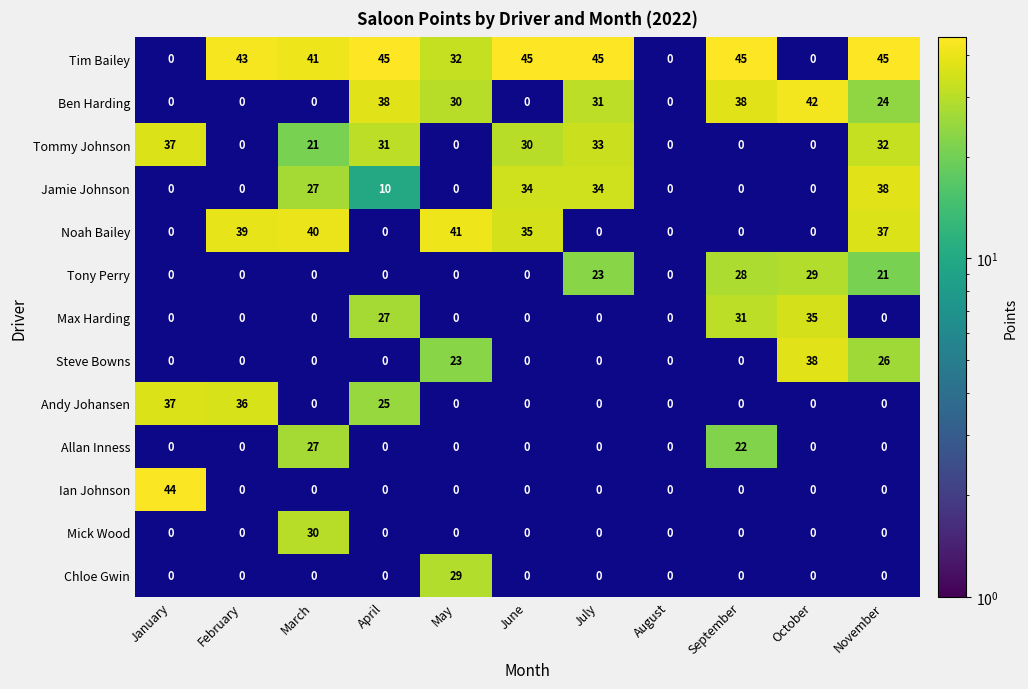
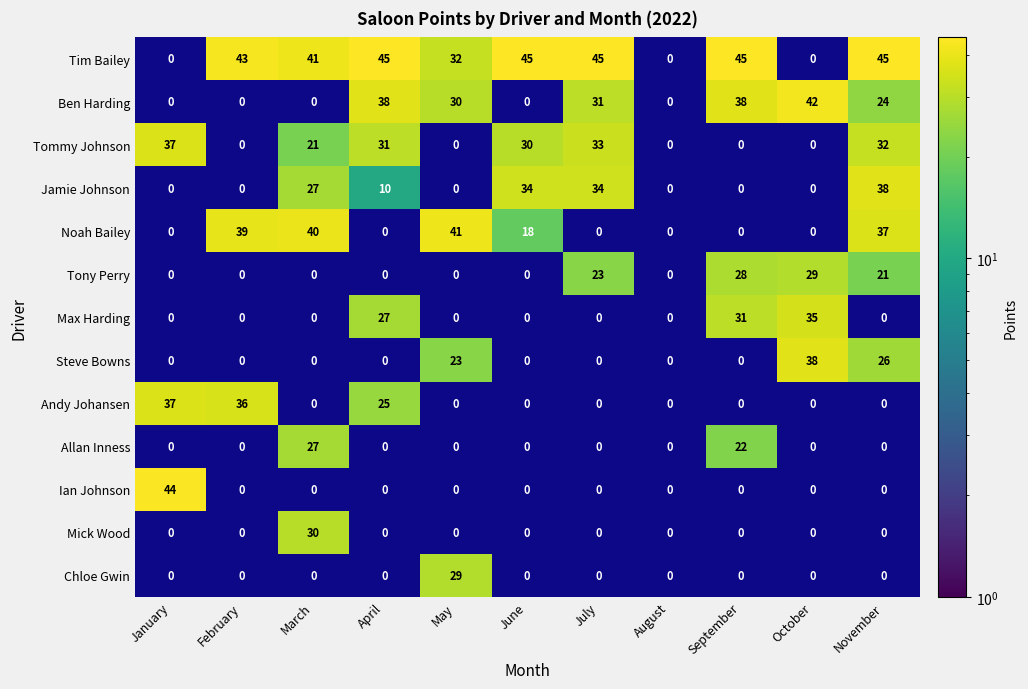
  {
    "Tim Bailey": {
      "January": 0,
      "February": 43,
      "March": 41,
      "April": 45,
      "May": 32,
      "June": 45,
      "July": 45,
      "August": 0,
      "September": 45,
      "October": 0,
      "November": 45
    },
    "Ben Harding": {
      "January": 0,
      "February": 0,
      "March": 0,
      "April": 38,
      "May": 30,
      "June": 0,
      "July": 31,
      "August": 0,
      "September": 38,
      "October": 42,
      "November": 24
    },
    "Tommy Johnson": {
      "January": 37,
      "February": 0,
      "March": 21,
      "April": 31,
      "May": 0,
      "June": 30,
      "July": 33,
      "August": 0,
      "September": 0,
      "October": 0,
      "November": 32
    },
    "Jamie Johnson": {
      "January": 0,
      "February": 0,
      "March": 27,
      "April": 10,
      "May": 0,
      "June": 34,
      "July": 34,
      "August": 0,
      "September": 0,
      "October": 0,
      "November": 38
    },
    "Noah Bailey": {
      "January": 0,
      "February": 39,
      "March": 40,
      "April": 0,
      "May": 41,
-     "June": 35,
+     "June": 18,
      "July": 0,
      "August": 0,
      "September": 0,
      "October": 0,
      "November": 37
    },
    "Tony Perry": {
      "January": 0,
      "February": 0,
      "March": 0,
      "April": 0,
      "May": 0,
      "June": 0,
      "July": 23,
      "August": 0,
      "September": 28,
      "October": 29,
      "November": 21
    },
    "Max Harding": {
      "January": 0,
      "February": 0,
      "March": 0,
      "April": 27,
      "May": 0,
      "June": 0,
      "July": 0,
      "August": 0,
      "September": 31,
      "October": 35,
      "November": 0
    },
    "Steve Bowns": {
      "January": 0,
      "February": 0,
      "March": 0,
      "April": 0,
      "May": 23,
      "June": 0,
      "July": 0,
      "August": 0,
      "September": 0,
      "October": 38,
      "November": 26
    },
    "Andy Johansen": {
      "January": 37,
      "February": 36,
      "March": 0,
      "April": 25,
      "May": 0,
      "June": 0,
      "July": 0,
      "August": 0,
      "September": 0,
      "October": 0,
      "November": 0
    },
    "Allan Inness": {
      "January": 0,
      "February": 0,
      "March": 27,
      "April": 0,
      "May": 0,
      "June": 0,
      "July": 0,
      "August": 0,
      "September": 22,
      "October": 0,
      "November": 0
    },
    "Ian Johnson": {
      "January": 44,
      "February": 0,
      "March": 0,
      "April": 0,
      "May": 0,
      "June": 0,
      "July": 0,
      "August": 0,
      "September": 0,
      "October": 0,
      "November": 0
    },
    "Mick Wood": {
      "January": 0,
      "February": 0,
      "March": 30,
      "April": 0,
      "May": 0,
      "June": 0,
      "July": 0,
      "August": 0,
      "September": 0,
      "October": 0,
      "November": 0
    },
    "Chloe Gwin": {
      "January": 0,
      "February": 0,
      "March": 0,
      "April": 0,
      "May": 29,
      "June": 0,
      "July": 0,
      "August": 0,
      "September": 0,
      "October": 0,
      "November": 0
    }
  }
